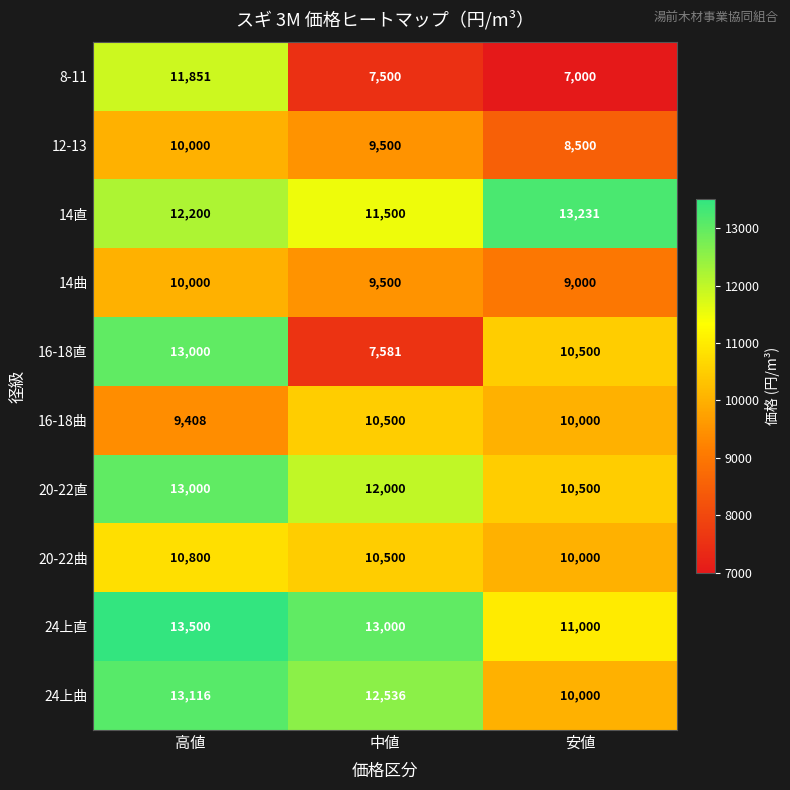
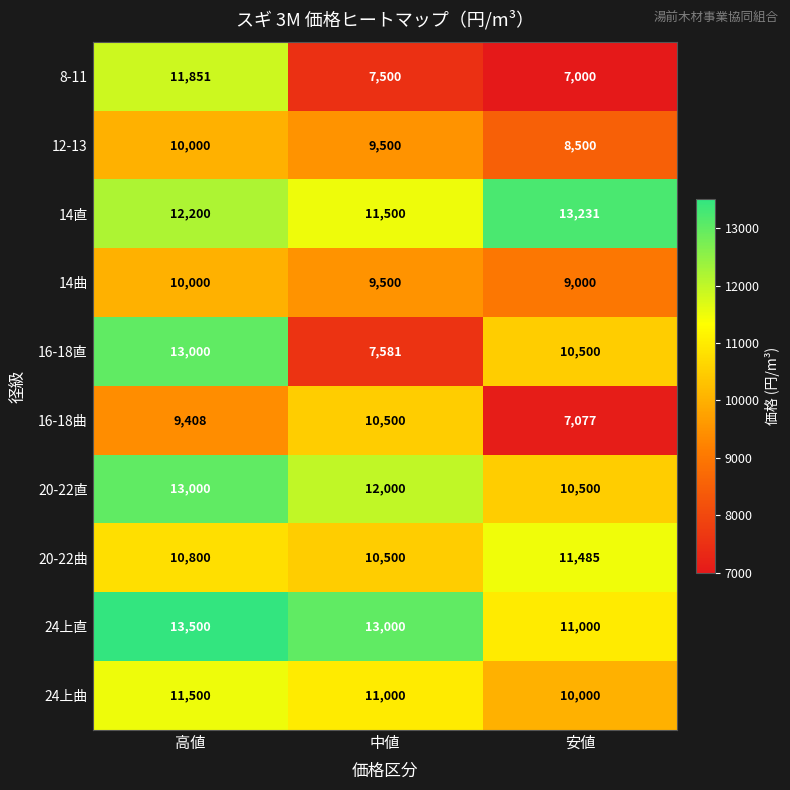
  {
    "8-11": {
      "高値": "11,851",
      "中値": "7,500",
      "安値": "7,000"
    },
    "12-13": {
      "高値": "10,000",
      "中値": "9,500",
      "安値": "8,500"
    },
    "14直": {
      "高値": "12,200",
      "中値": "11,500",
      "安値": "13,231"
    },
    "14曲": {
      "高値": "10,000",
      "中値": "9,500",
      "安値": "9,000"
    },
    "16-18直": {
      "高値": "13,000",
      "中値": "7,581",
      "安値": "10,500"
    },
    "16-18曲": {
      "高値": "9,408",
      "中値": "10,500",
-     "安値": "10,000"
+     "安値": "7,077"
    },
    "20-22直": {
      "高値": "13,000",
      "中値": "12,000",
      "安値": "10,500"
    },
    "20-22曲": {
      "高値": "10,800",
      "中値": "10,500",
-     "安値": "10,000"
+     "安値": "11,485"
    },
    "24上直": {
      "高値": "13,500",
      "中値": "13,000",
      "安値": "11,000"
    },
    "24上曲": {
-     "高値": "13,116",
-     "中値": "12,536",
+     "高値": "11,500",
+     "中値": "11,000",
      "安値": "10,000"
    }
  }
